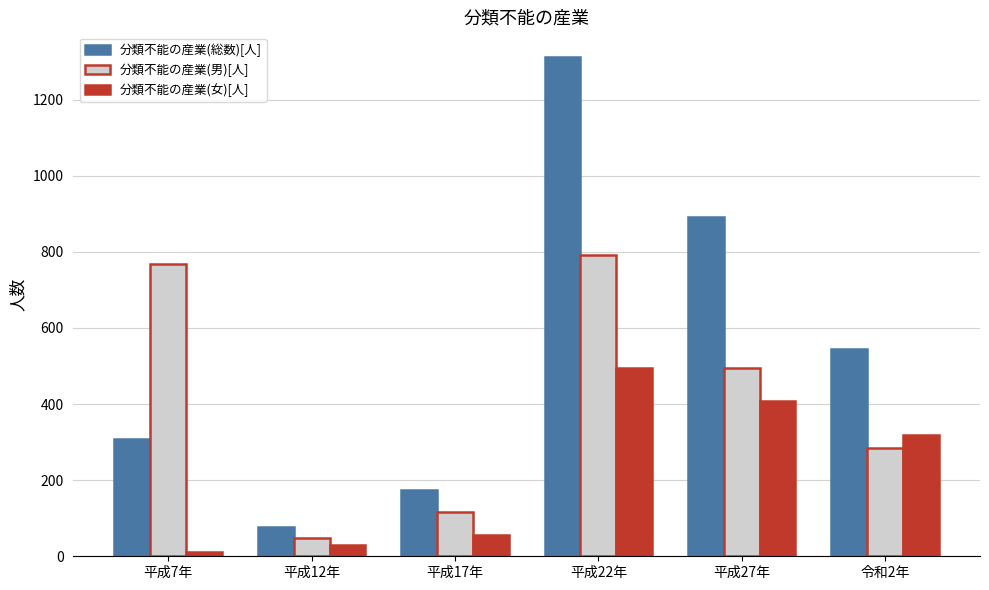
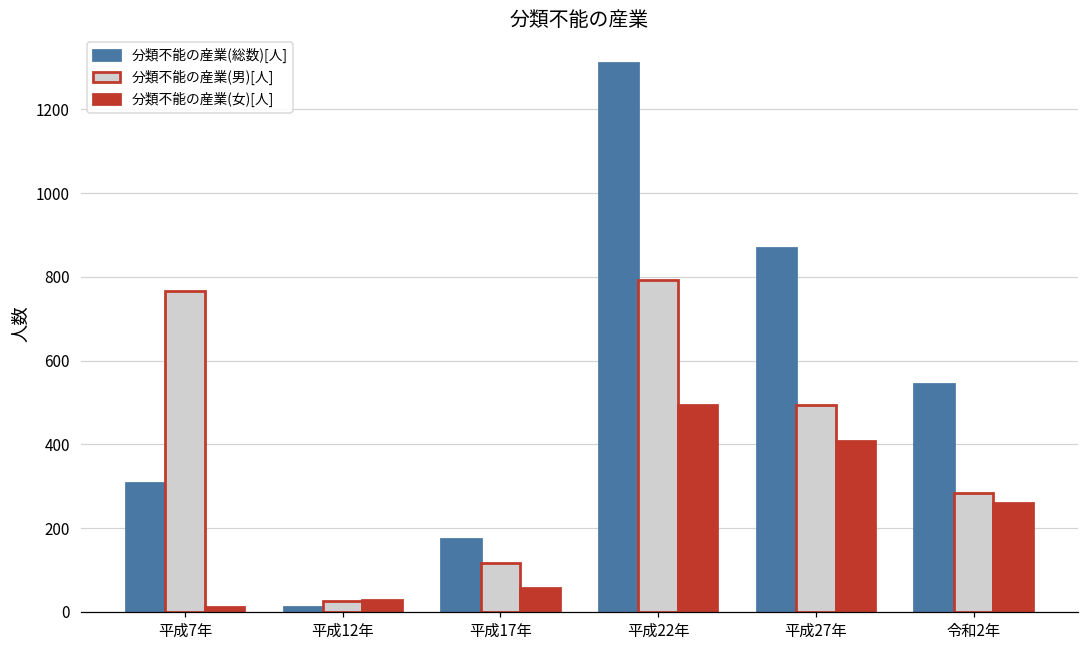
  {
    "分類不能の産業(総数)[人]": {
      "平成7年": 310,
-     "平成12年": 80,
+     "平成12年": 10,
      "平成17年": 170,
      "平成22年": 1310,
-     "平成27年": 890,
+     "平成27年": 870,
      "令和2年": 540
    },
    "分類不能の産業(男)[人]": {
      "平成7年": 770,
-     "平成12年": 50,
+     "平成12年": 30,
      "平成17年": 120,
      "平成22年": 790,
      "平成27年": 500,
      "令和2年": 280
    },
    "分類不能の産業(女)[人]": {
      "平成7年": 10,
      "平成12年": 30,
      "平成17年": 60,
      "平成22年": 490,
      "平成27年": 410,
-     "令和2年": 320
+     "令和2年": 260
    }
  }
